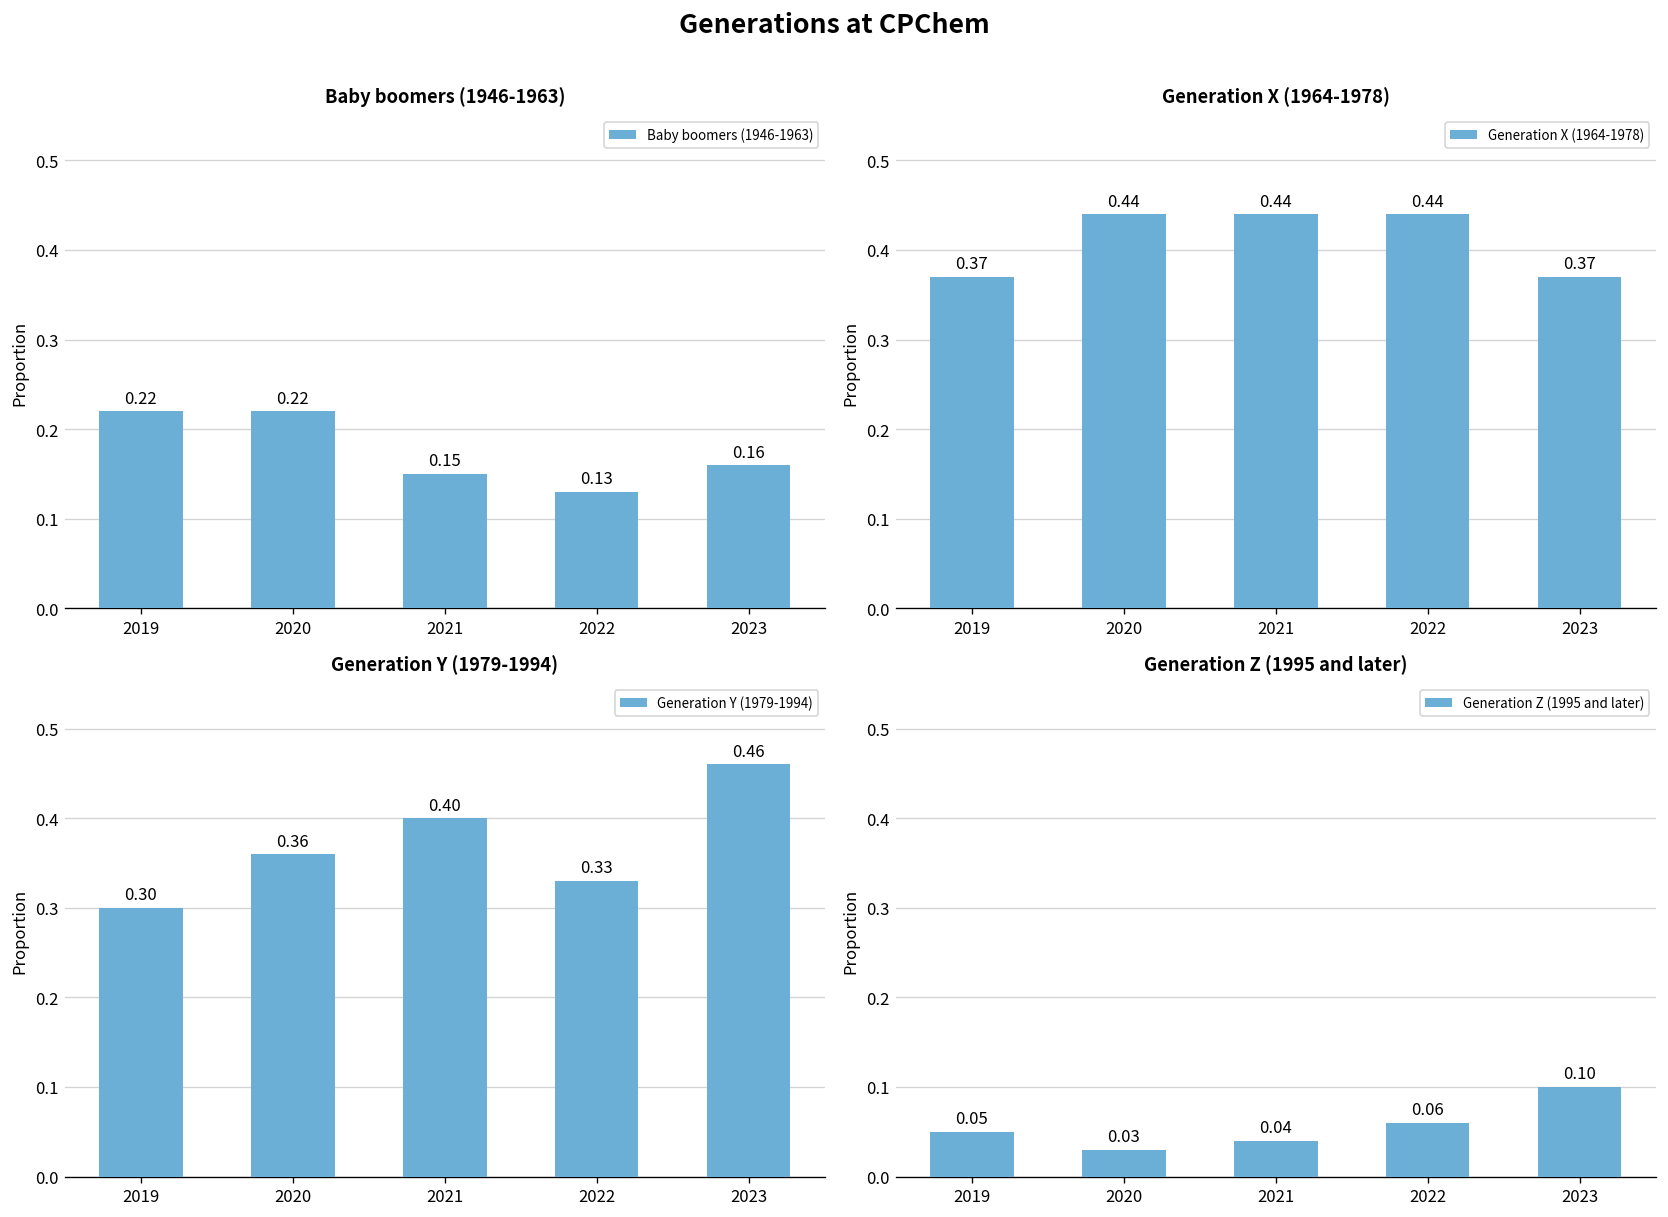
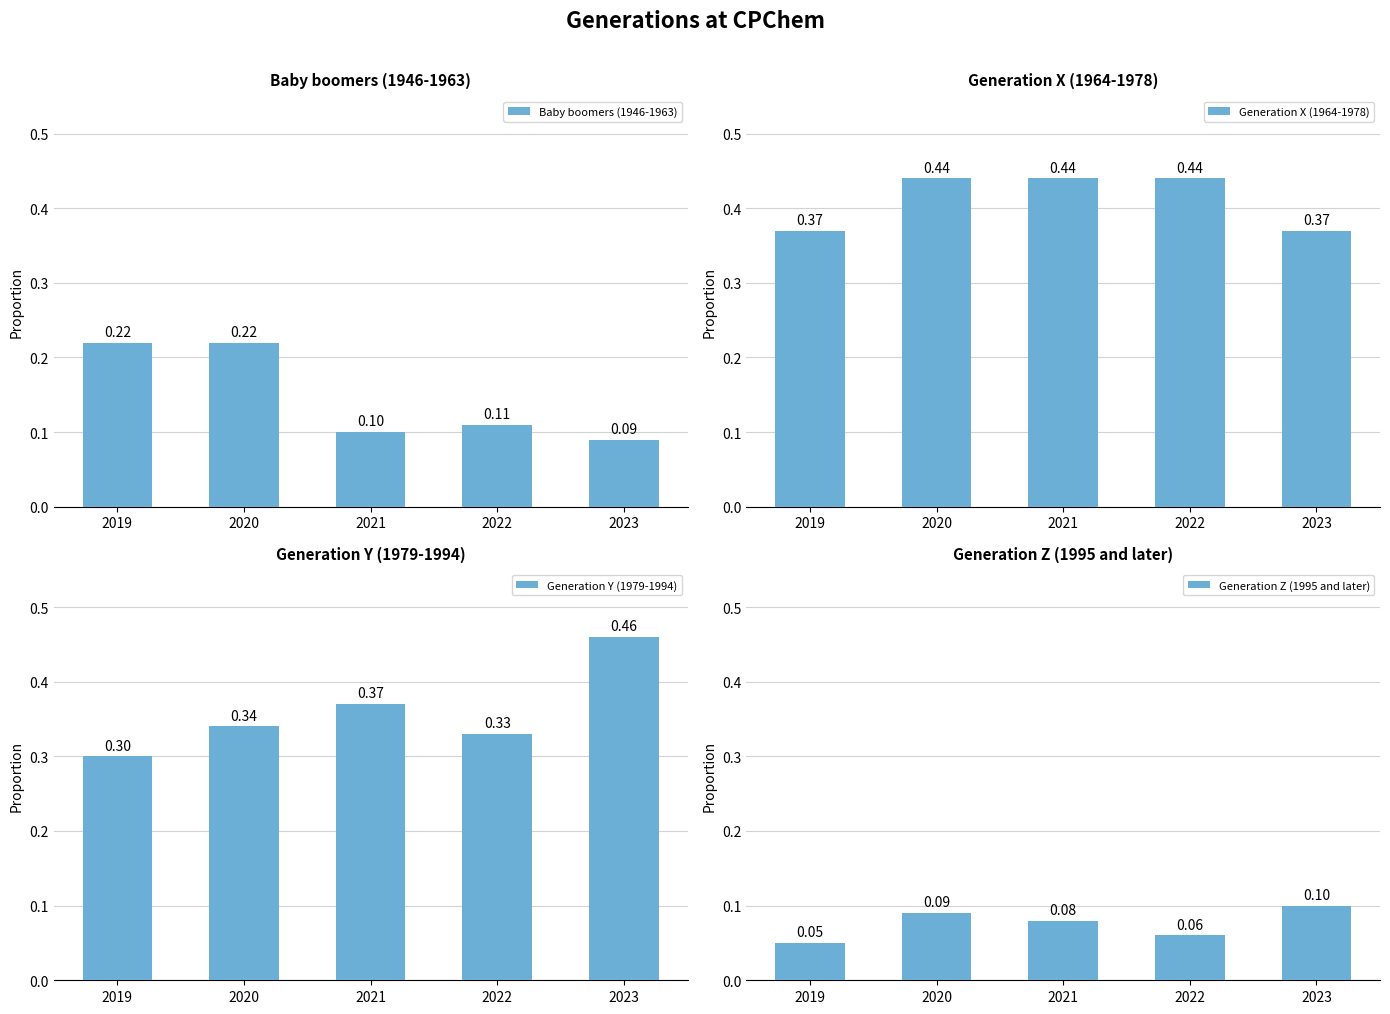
  {
    "Baby boomers (1946-1963)": {
      "2019": 0.22,
      "2020": 0.22,
-     "2021": 0.15,
-     "2022": 0.13,
-     "2023": 0.16
+     "2021": 0.10,
+     "2022": 0.11,
+     "2023": 0.09
    },
    "Generation X (1964-1978)": {
      "2019": 0.37,
      "2020": 0.44,
      "2021": 0.44,
      "2022": 0.44,
      "2023": 0.37
    },
    "Generation Y (1979-1994)": {
      "2019": 0.30,
-     "2020": 0.36,
-     "2021": 0.40,
+     "2020": 0.34,
+     "2021": 0.37,
      "2022": 0.33,
      "2023": 0.46
    },
    "Generation Z (1995 and later)": {
      "2019": 0.05,
-     "2020": 0.03,
-     "2021": 0.04,
+     "2020": 0.09,
+     "2021": 0.08,
      "2022": 0.06,
      "2023": 0.10
    }
  }
